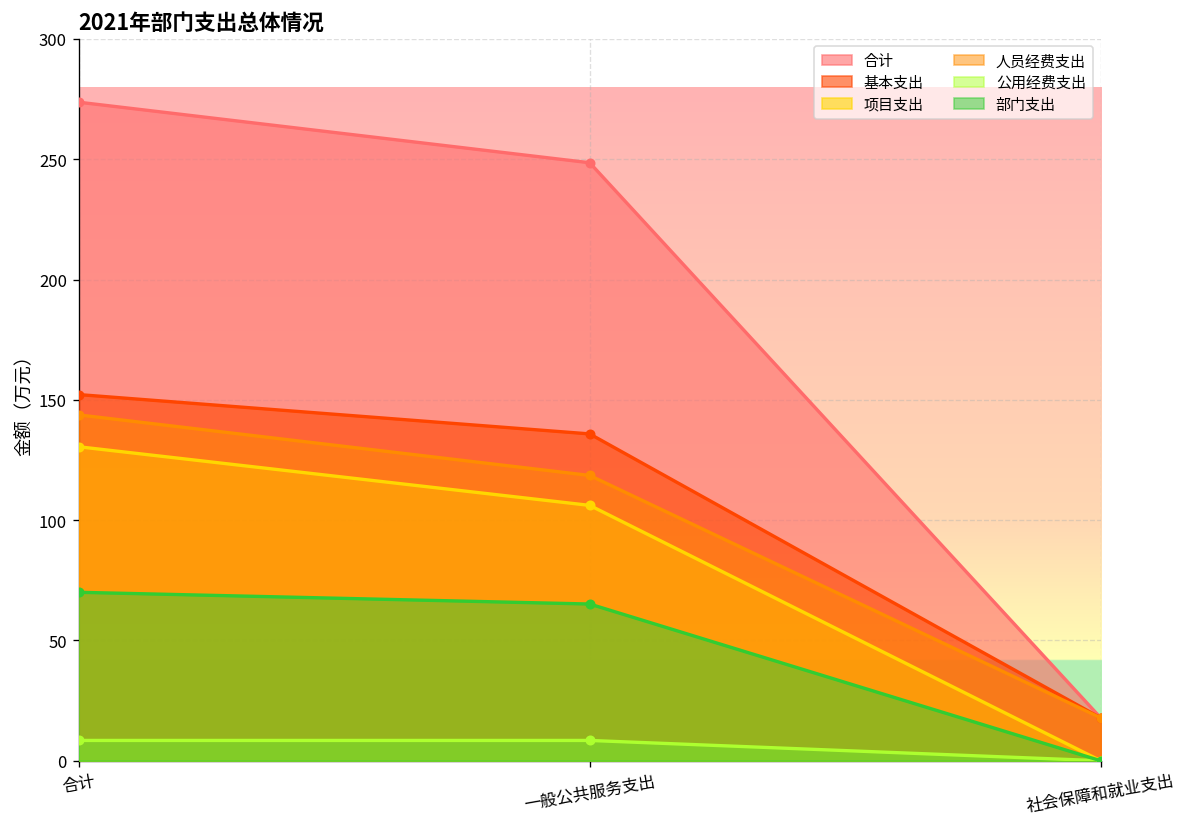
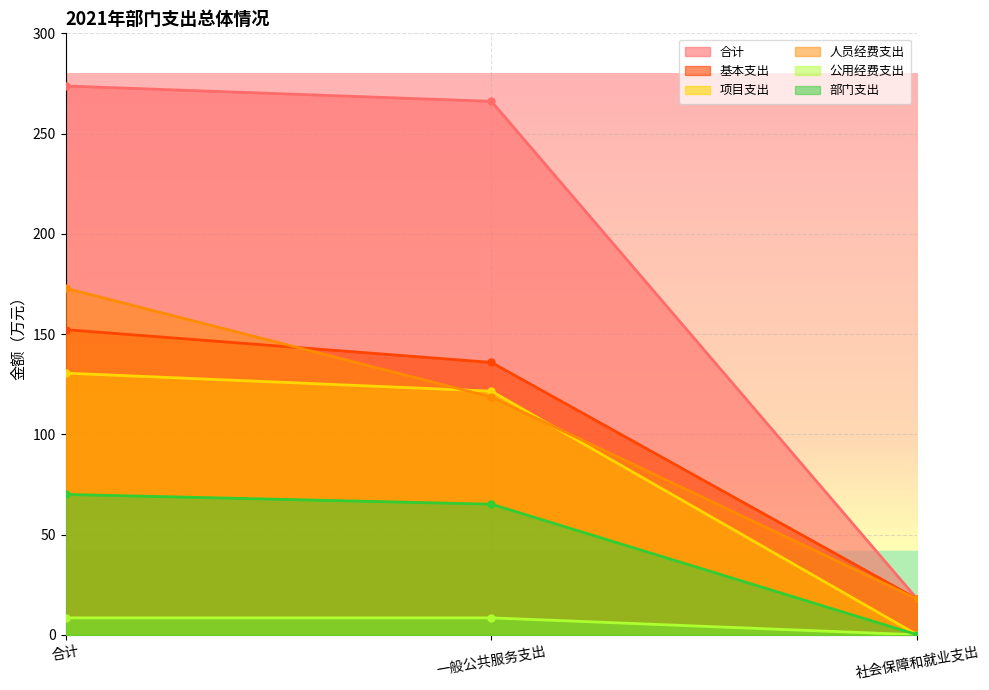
  {
    "合计": {
      "合计": 274,
-     "一般公共服务支出": 249
+     "一般公共服务支出": 266
    },
    "基本支出": {
      "合计": 152,
      "一般公共服务支出": 136
    },
    "项目支出": {
      "合计": 131,
-     "一般公共服务支出": 106
+     "一般公共服务支出": 122
    },
    "人员经费支出": {
-     "合计": 144,
+     "合计": 173,
      "一般公共服务支出": 119
    },
    "公用经费支出": {
      "合计": 8,
      "一般公共服务支出": 8
    },
    "部门支出": {
      "合计": 70,
      "一般公共服务支出": 65
    }
  }
